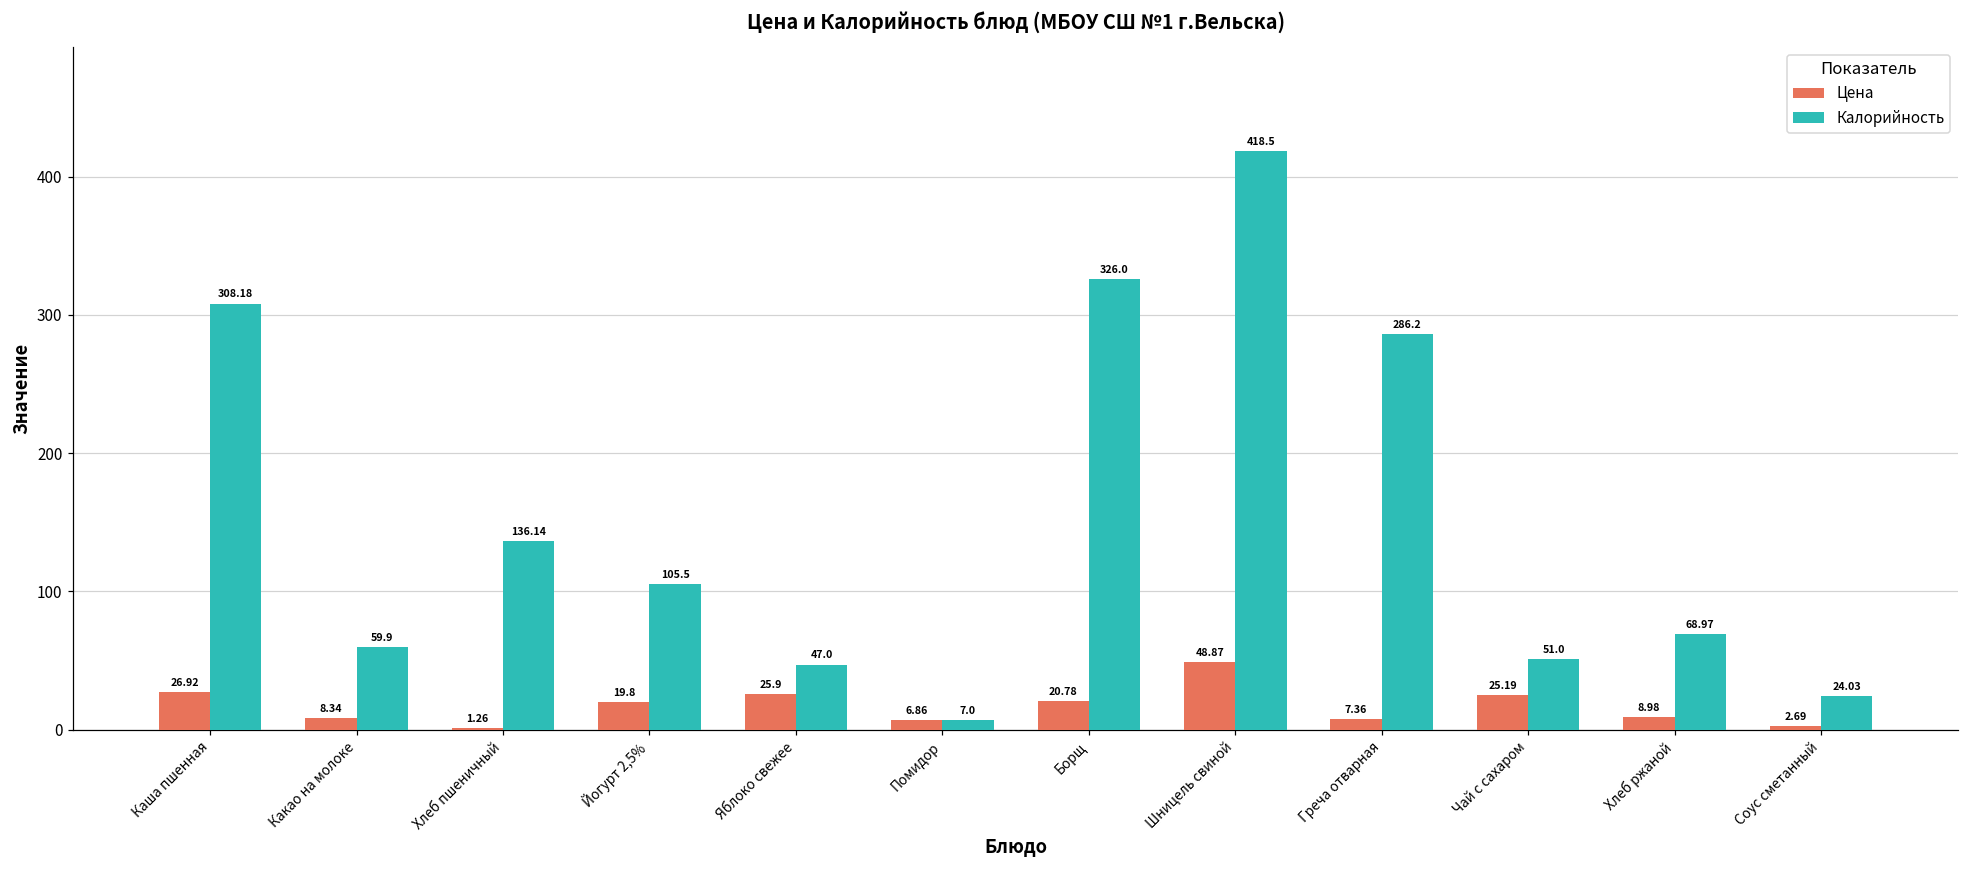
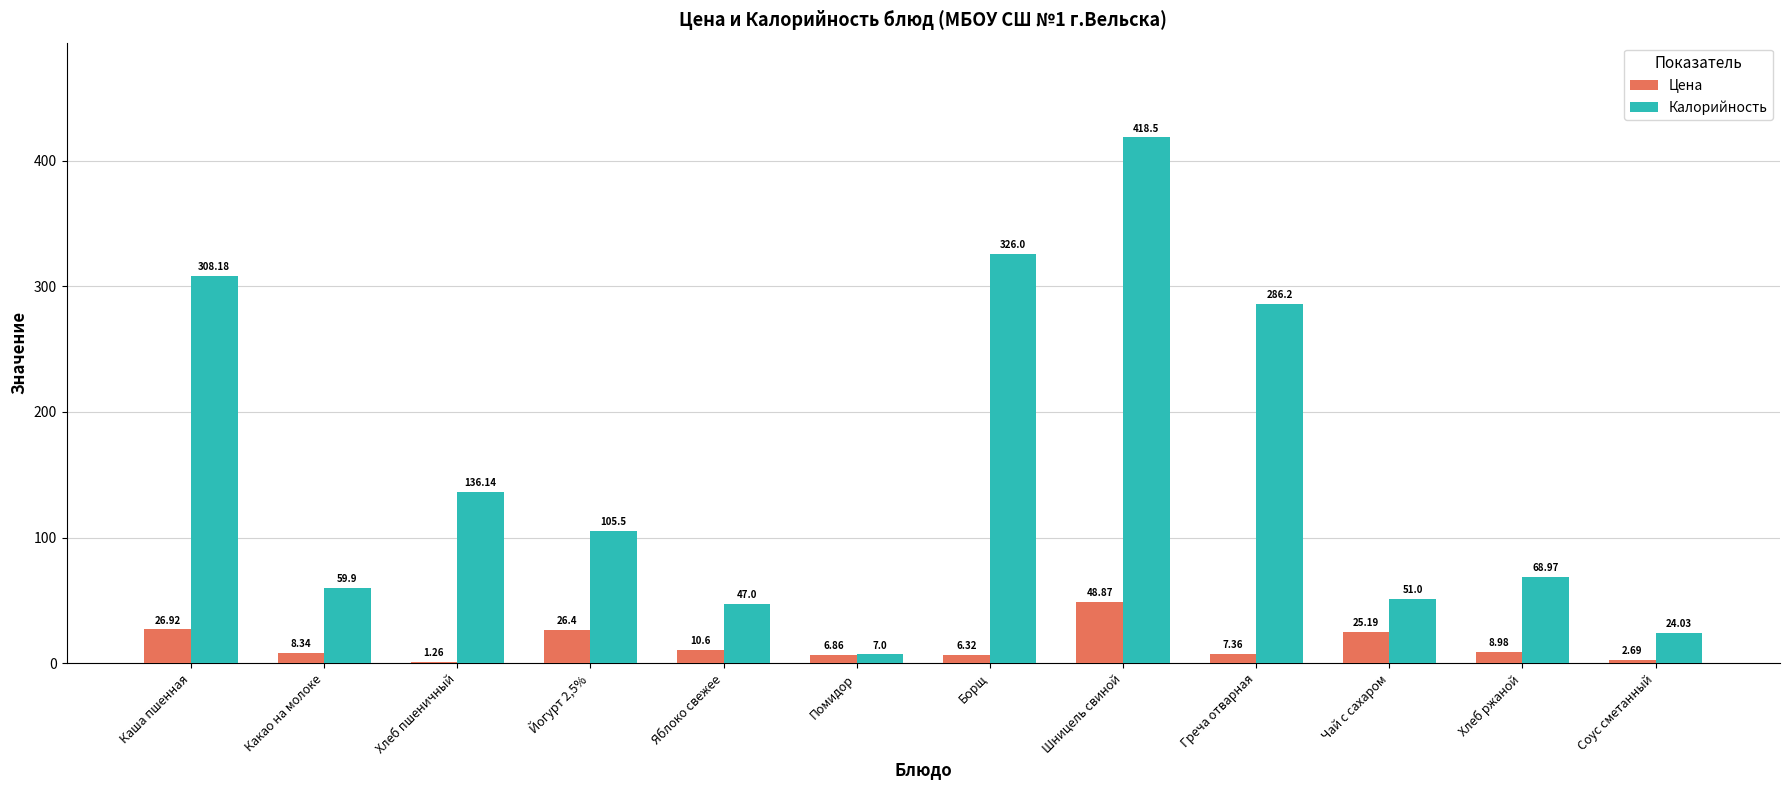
  {
    "Цена": {
      "Каша пшенная": 26.92,
      "Какао на молоке": 8.34,
      "Хлеб пшеничный": 1.26,
-     "Йогурт 2,5%": 19.8,
-     "Яблоко свежее": 25.9,
+     "Йогурт 2,5%": 26.4,
+     "Яблоко свежее": 10.6,
      "Помидор": 6.86,
-     "Борщ": 20.78,
+     "Борщ": 6.32,
      "Шницель свиной": 48.87,
      "Греча отварная": 7.36,
      "Чай с сахаром": 25.19,
      "Хлеб ржаной": 8.98,
      "Соус сметанный": 2.69
    },
    "Калорийность": {
      "Каша пшенная": 308.18,
      "Какао на молоке": 59.9,
      "Хлеб пшеничный": 136.14,
      "Йогурт 2,5%": 105.5,
      "Яблоко свежее": 47.0,
      "Помидор": 7.0,
      "Борщ": 326.0,
      "Шницель свиной": 418.5,
      "Греча отварная": 286.2,
      "Чай с сахаром": 51.0,
      "Хлеб ржаной": 68.97,
      "Соус сметанный": 24.03
    }
  }
